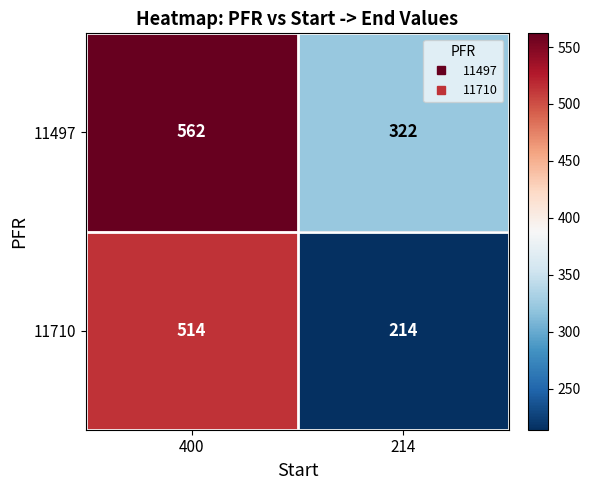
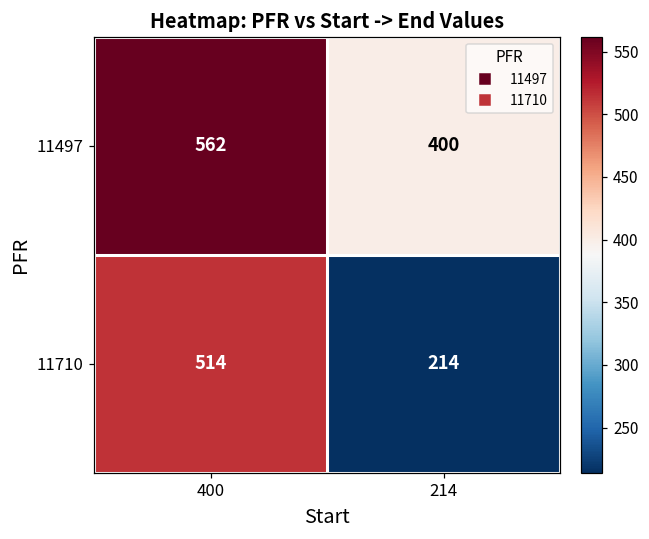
  {
    "11497": {
      "400": 562,
-     "214": 322
+     "214": 400
    },
    "11710": {
      "400": 514,
      "214": 214
    }
  }
